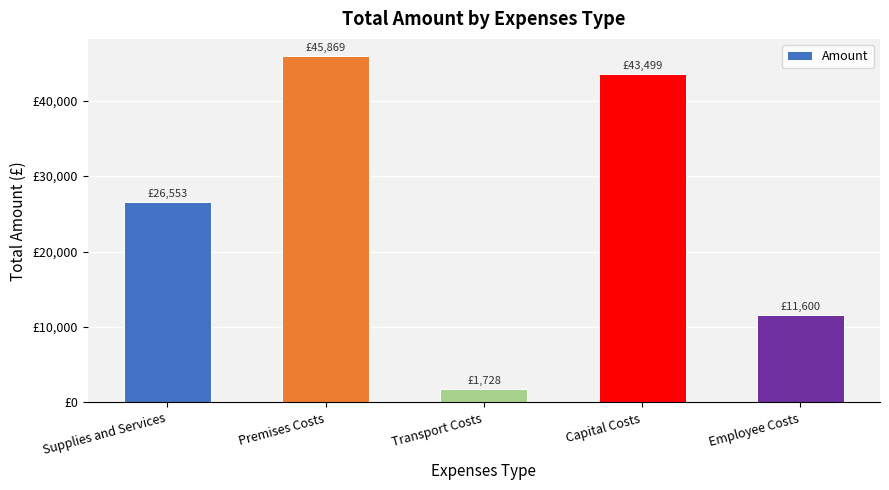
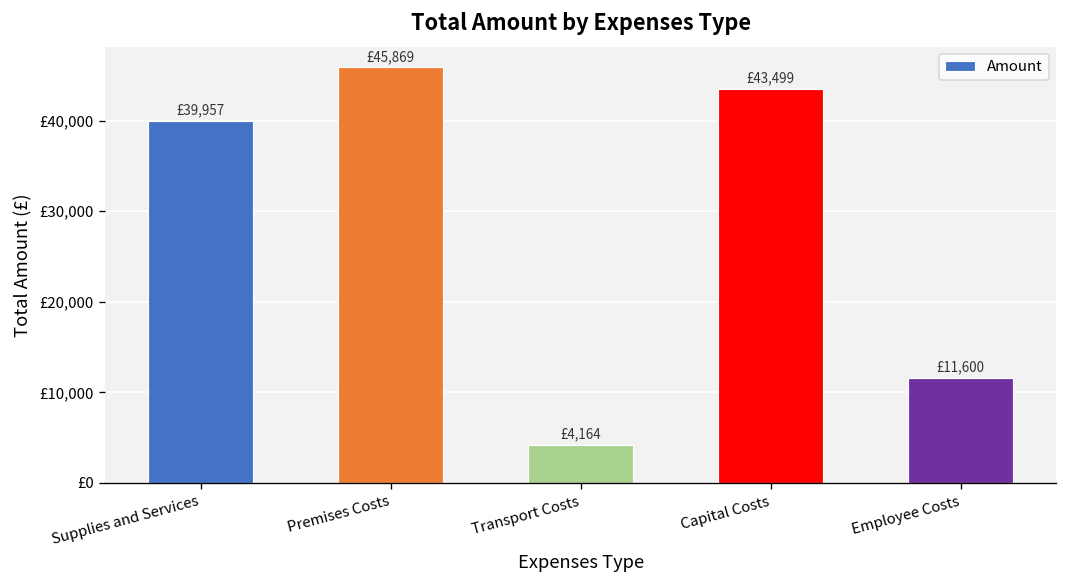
  {
-   "Supplies and Services": "£26,553",
+   "Supplies and Services": "£39,957",
    "Premises Costs": "£45,869",
-   "Transport Costs": "£1,728",
+   "Transport Costs": "£4,164",
    "Capital Costs": "£43,499",
    "Employee Costs": "£11,600"
  }
